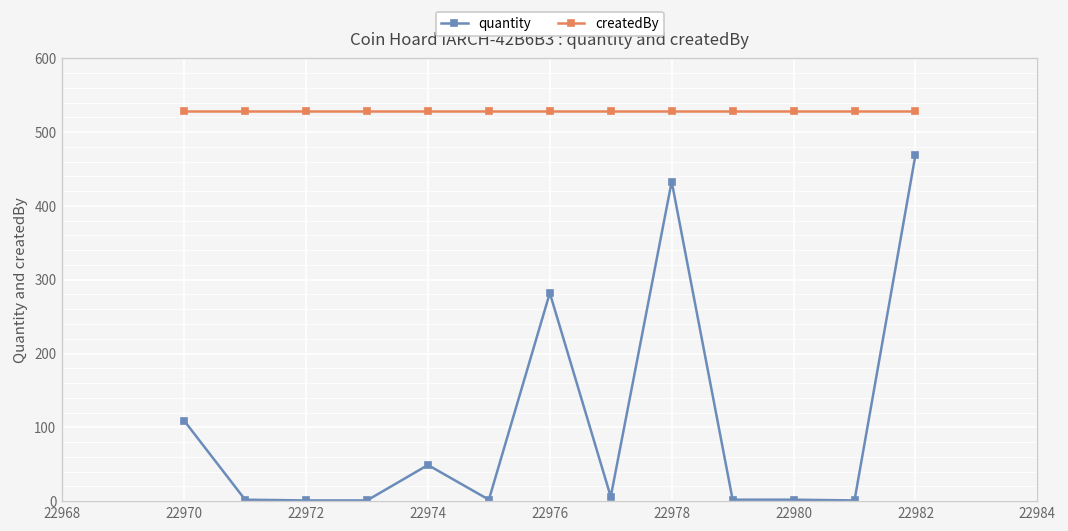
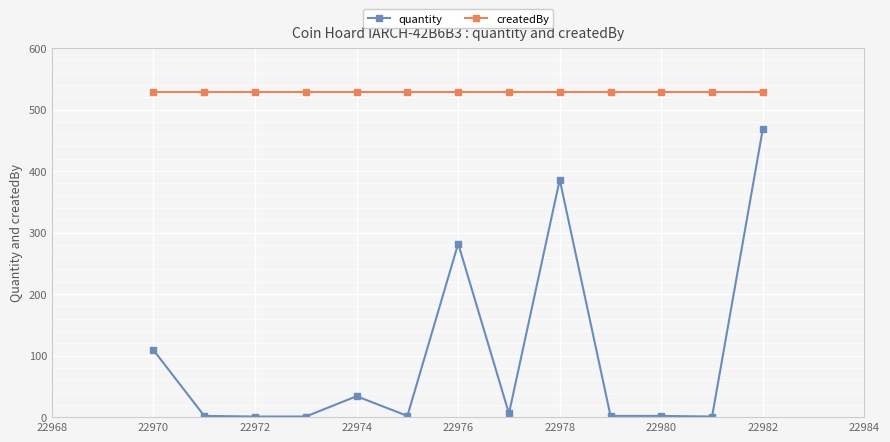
  {
    "quantity": {
      "22970": 110,
      "22972": 0,
-     "22974": 50,
+     "22974": 30,
      "22976": 280,
-     "22978": 430,
+     "22978": 390,
      "22980": 0,
      "22982": 470
    },
    "createdBy": {
      "22970": 530,
      "22972": 530,
      "22974": 530,
      "22976": 530,
      "22978": 530,
      "22980": 530,
      "22982": 530
    }
  }
